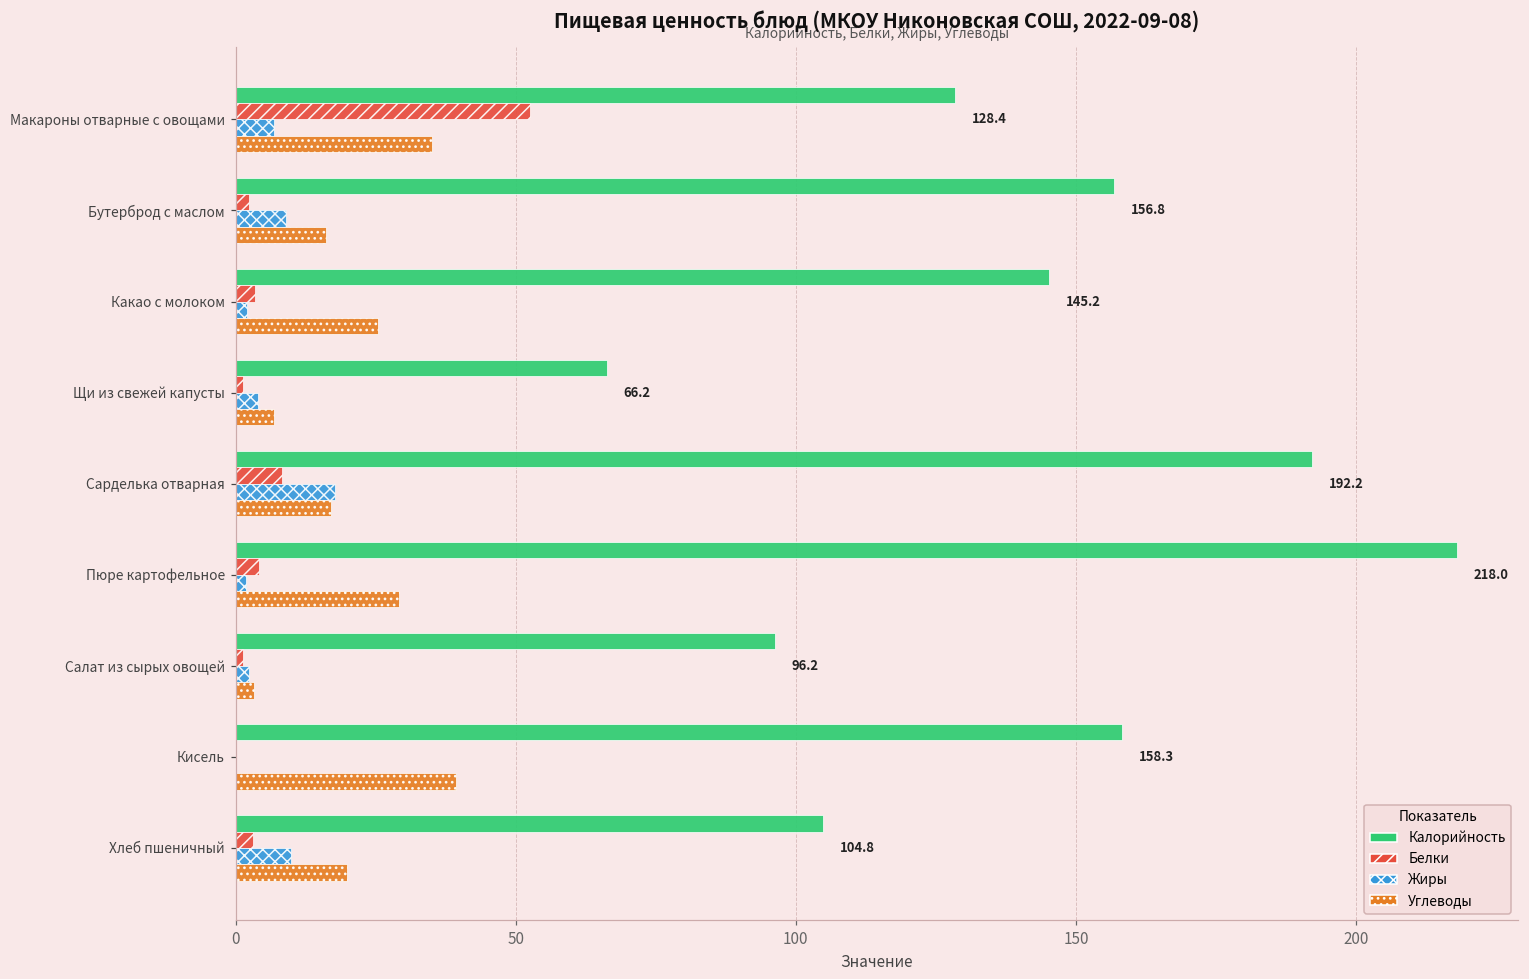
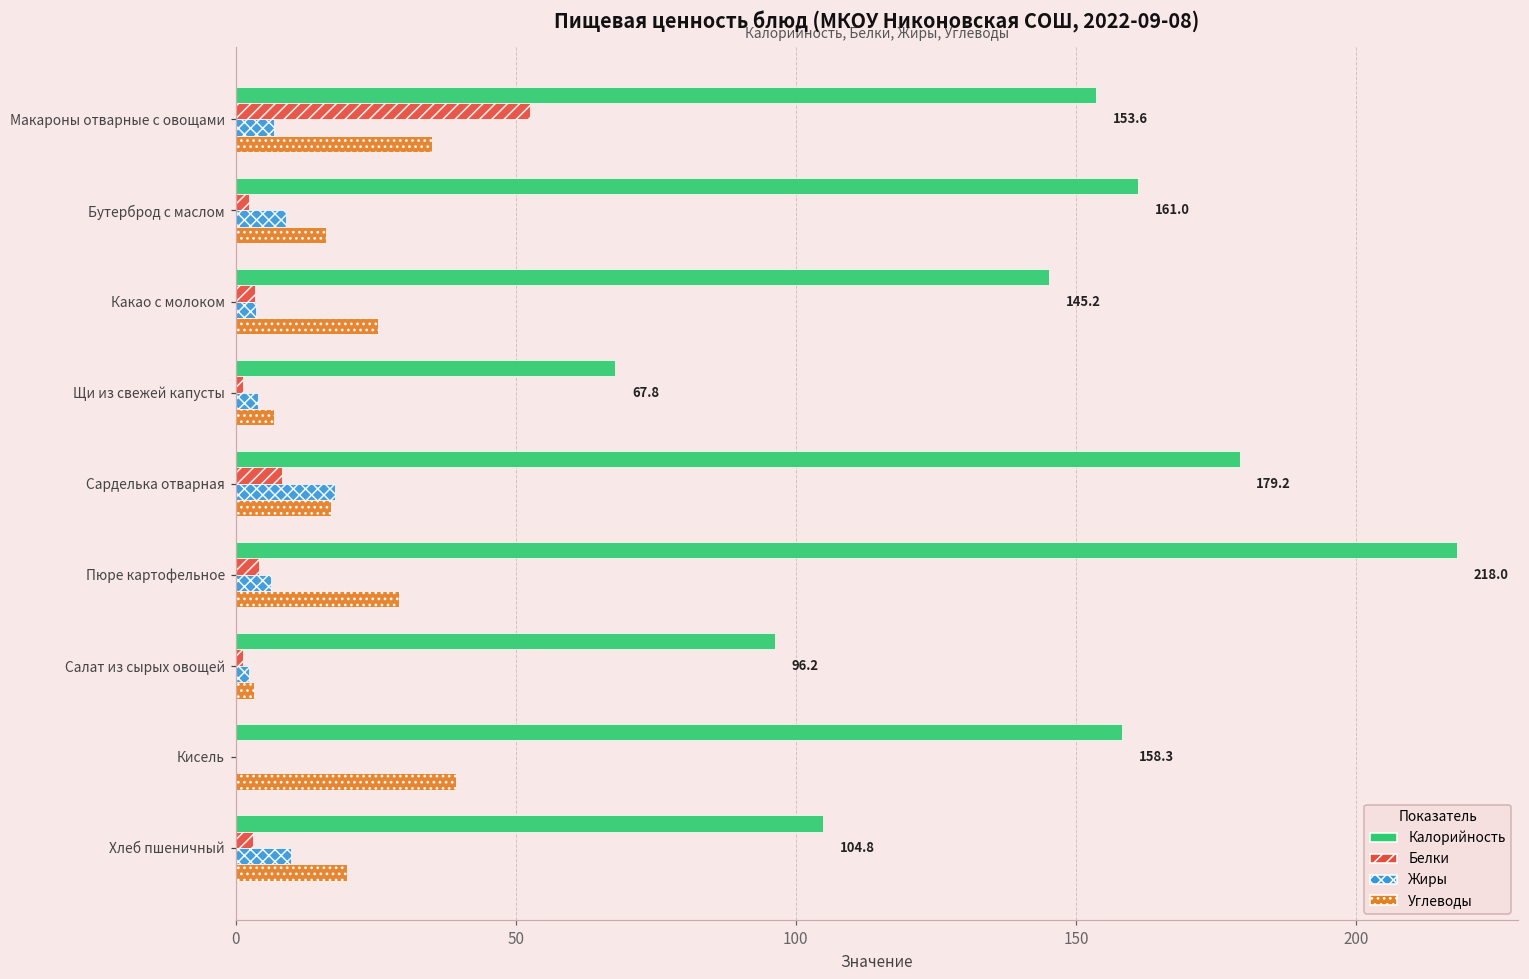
  {
    "Калорийность": {
-     "Макароны отварные с овощами": 128.4,
-     "Бутерброд с маслом": 156.8,
+     "Макароны отварные с овощами": 153.6,
+     "Бутерброд с маслом": 161.0,
      "Какао с молоком": 145.2,
-     "Щи из свежей капусты": 66.2,
-     "Сарделька отварная": 192.2,
+     "Щи из свежей капусты": 67.8,
+     "Сарделька отварная": 179.2,
      "Пюре картофельное": 218.0,
      "Салат из сырых овощей": 96.2,
      "Кисель": 158.3,
      "Хлеб пшеничный": 104.8
    },
    "Жиры": {
      "Макароны отварные с овощами": 7,
      "Бутерброд с маслом": 9,
-     "Какао с молоком": 2,
+     "Какао с молоком": 4,
      "Щи из свежей капусты": 4,
      "Сарделька отварная": 18,
-     "Пюре картофельное": 2,
+     "Пюре картофельное": 6,
      "Салат из сырых овощей": 2,
      "Кисель": 0,
      "Хлеб пшеничный": 10
    }
  }
